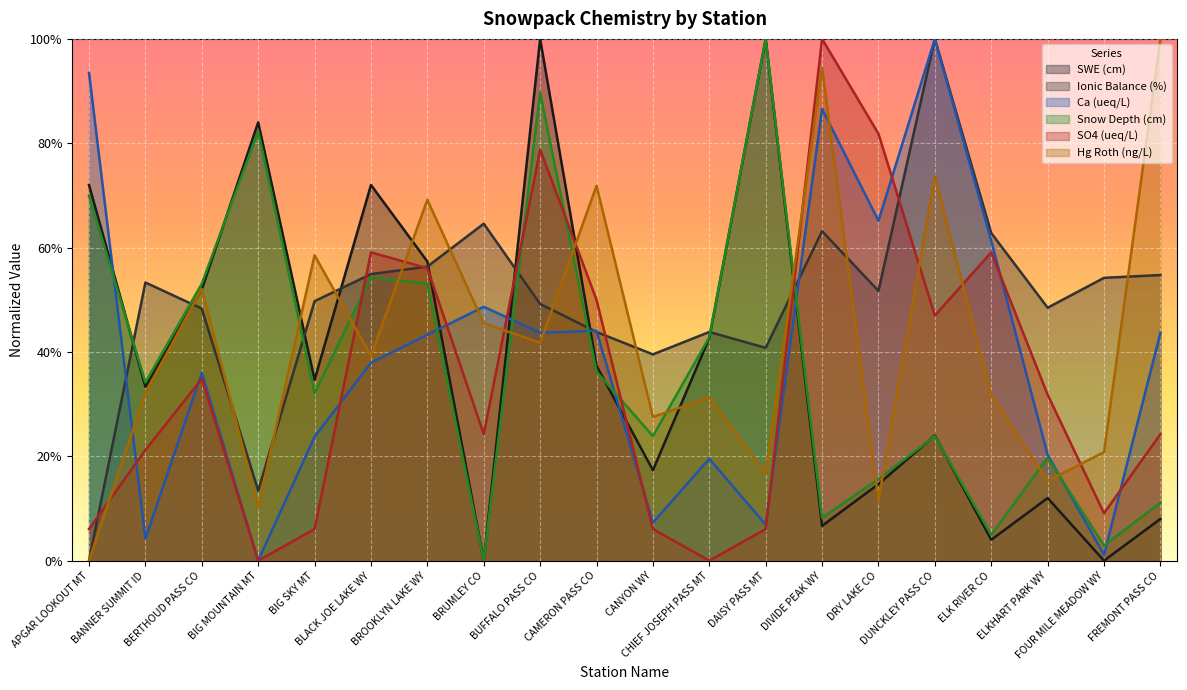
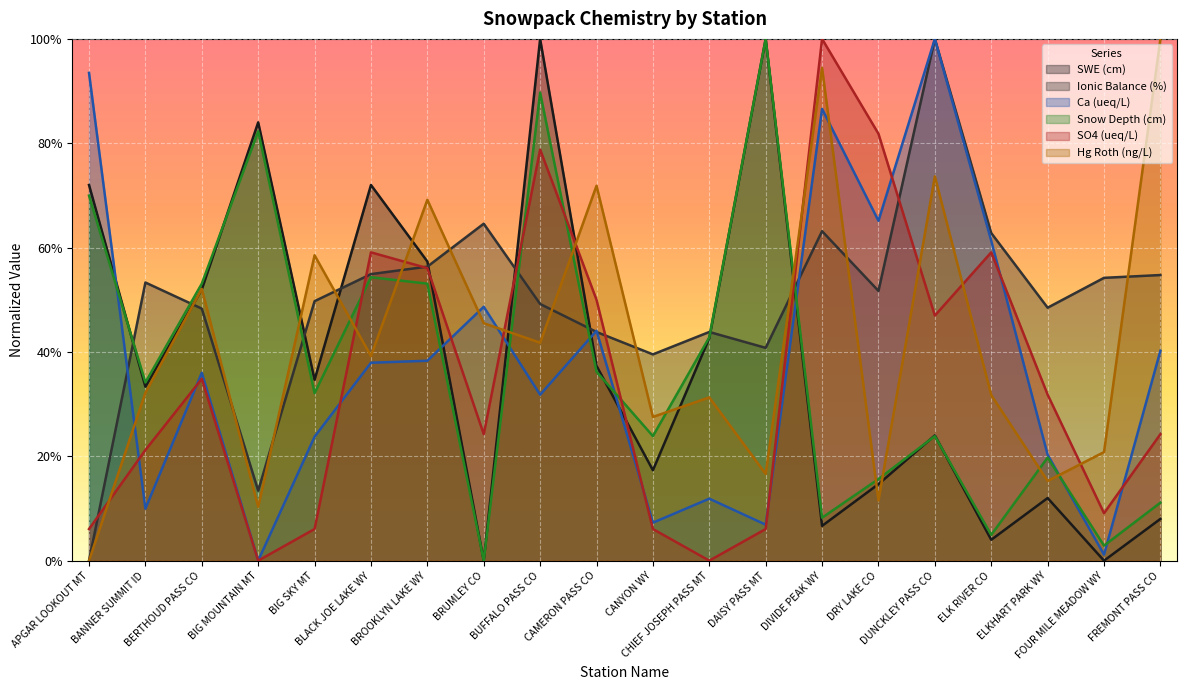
  {
    "Ca (ueq/L)": {
      "APGAR LOOKOUT MT": "93%",
-     "BANNER SUMMIT ID": "4%",
+     "BANNER SUMMIT ID": "10%",
      "BERTHOUD PASS CO": "36%",
      "BIG SKY MT": "24%",
      "BLACK JOE LAKE WY": "38%",
-     "BROOKLYN LAKE WY": "43%",
+     "BROOKLYN LAKE WY": "38%",
      "BRUMLEY CO": "49%",
-     "BUFFALO PASS CO": "44%",
+     "BUFFALO PASS CO": "32%",
      "CANYON WY": "7%",
-     "CHIEF JOSEPH PASS MT": "20%",
+     "CHIEF JOSEPH PASS MT": "12%",
      "DAISY PASS MT": "7%",
      "DIVIDE PEAK WY": "87%",
      "DRY LAKE CO": "65%",
      "ELK RIVER CO": "61%",
      "ELKHART PARK WY": "20%",
      "FOUR MILE MEADOW WY": "1%",
-     "FREMONT PASS CO": "44%"
+     "FREMONT PASS CO": "40%"
    }
  }
